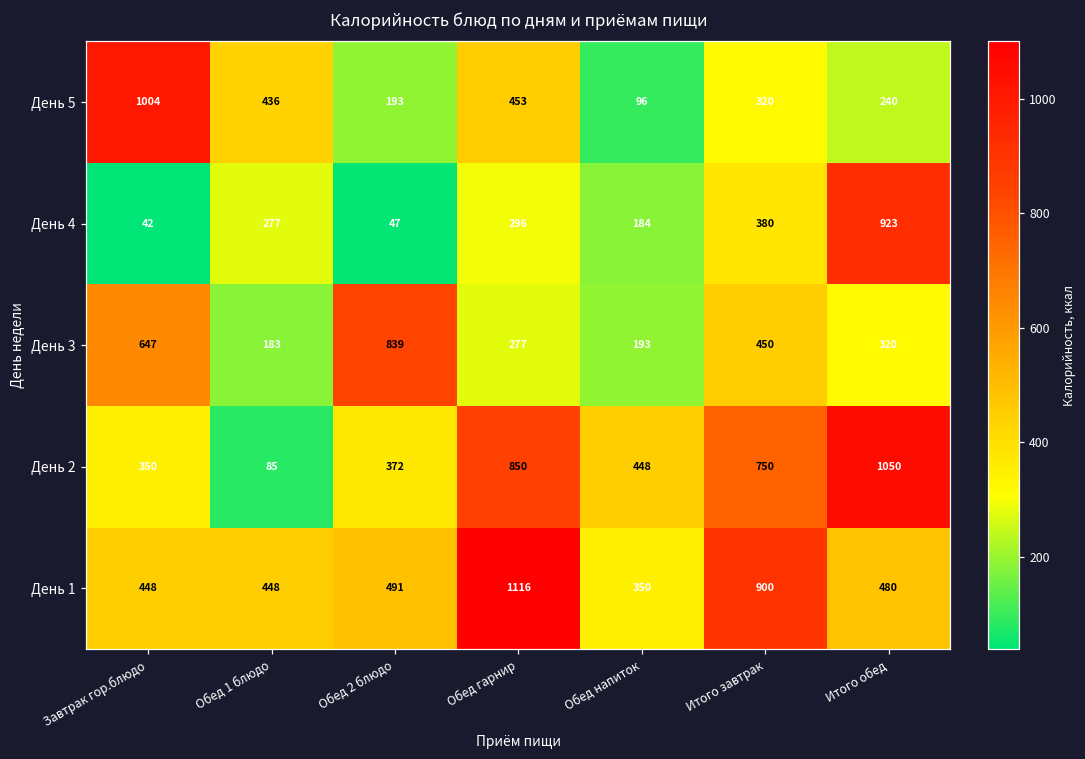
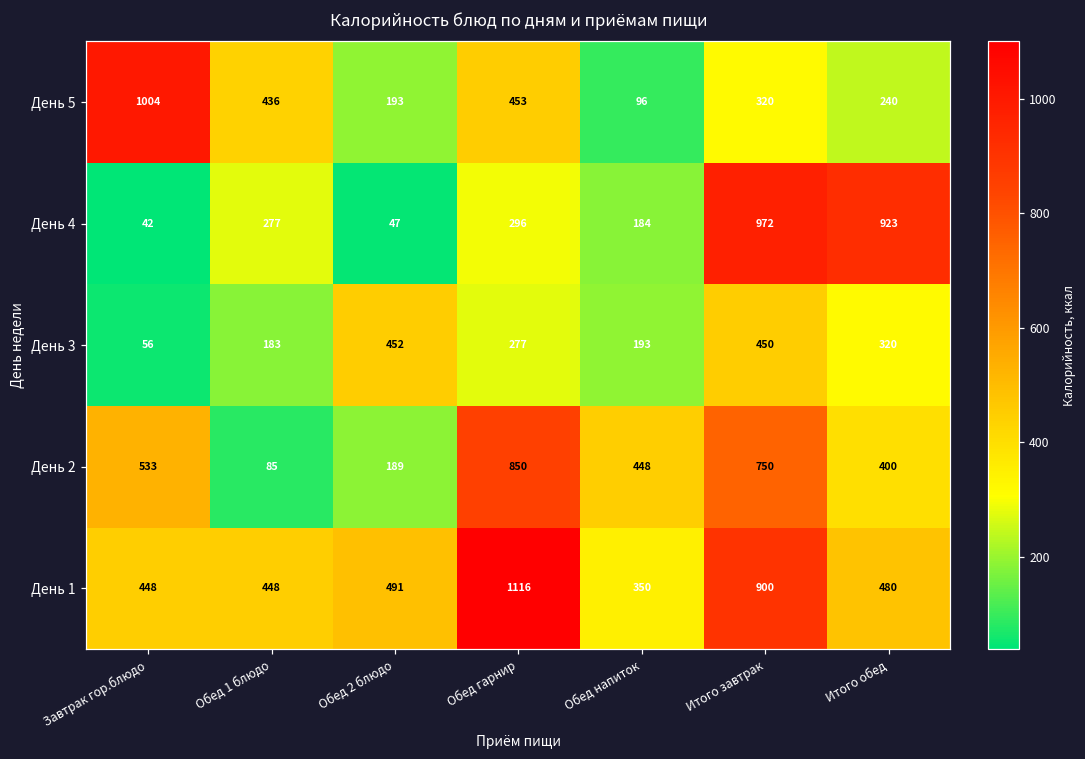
  {
    "День 5": {
      "Завтрак гор.блюдо": 1004,
      "Обед 1 блюдо": 436,
      "Обед 2 блюдо": 193,
      "Обед гарнир": 453,
      "Обед напиток": 96,
      "Итого завтрак": 320,
      "Итого обед": 240
    },
    "День 4": {
      "Завтрак гор.блюдо": 42,
      "Обед 1 блюдо": 277,
      "Обед 2 блюдо": 47,
      "Обед гарнир": 296,
      "Обед напиток": 184,
-     "Итого завтрак": 380,
+     "Итого завтрак": 972,
      "Итого обед": 923
    },
    "День 3": {
-     "Завтрак гор.блюдо": 647,
+     "Завтрак гор.блюдо": 56,
      "Обед 1 блюдо": 183,
-     "Обед 2 блюдо": 839,
+     "Обед 2 блюдо": 452,
      "Обед гарнир": 277,
      "Обед напиток": 193,
      "Итого завтрак": 450,
      "Итого обед": 320
    },
    "День 2": {
-     "Завтрак гор.блюдо": 350,
+     "Завтрак гор.блюдо": 533,
      "Обед 1 блюдо": 85,
-     "Обед 2 блюдо": 372,
+     "Обед 2 блюдо": 189,
      "Обед гарнир": 850,
      "Обед напиток": 448,
      "Итого завтрак": 750,
-     "Итого обед": 1050
+     "Итого обед": 400
    },
    "День 1": {
      "Завтрак гор.блюдо": 448,
      "Обед 1 блюдо": 448,
      "Обед 2 блюдо": 491,
      "Обед гарнир": 1116,
      "Обед напиток": 350,
      "Итого завтрак": 900,
      "Итого обед": 480
    }
  }
